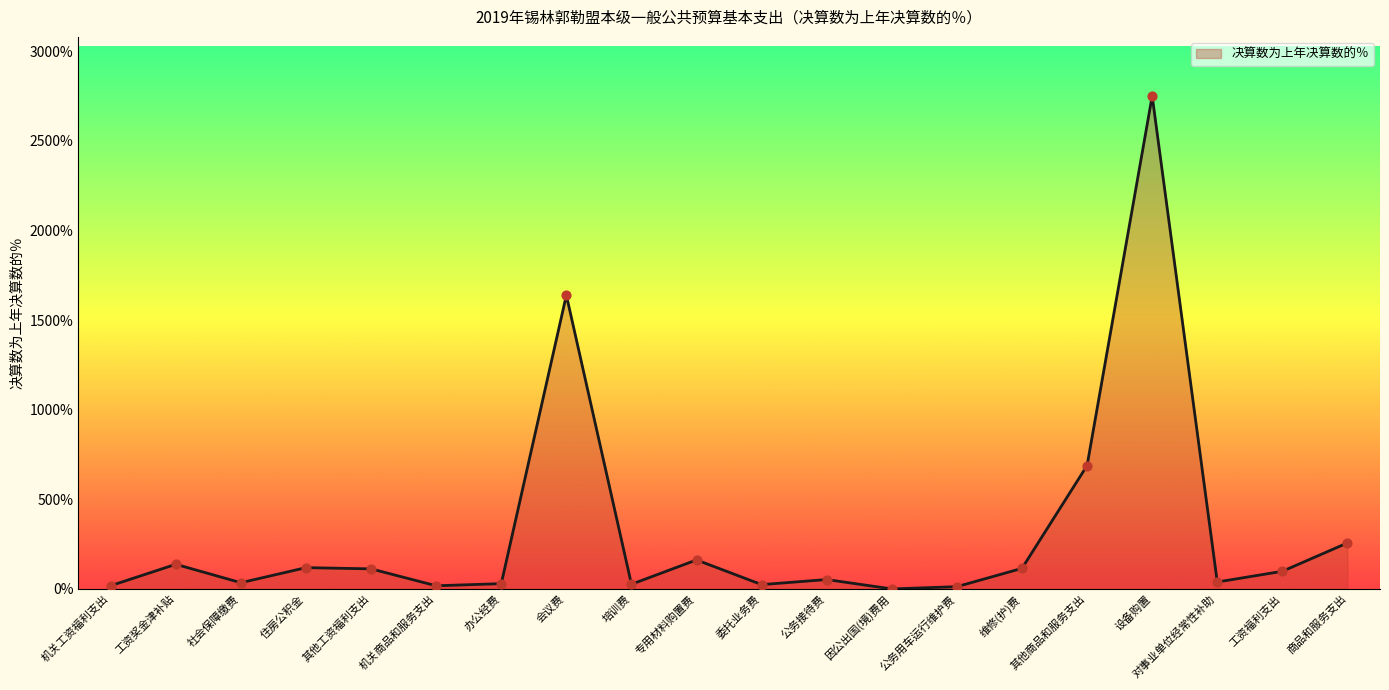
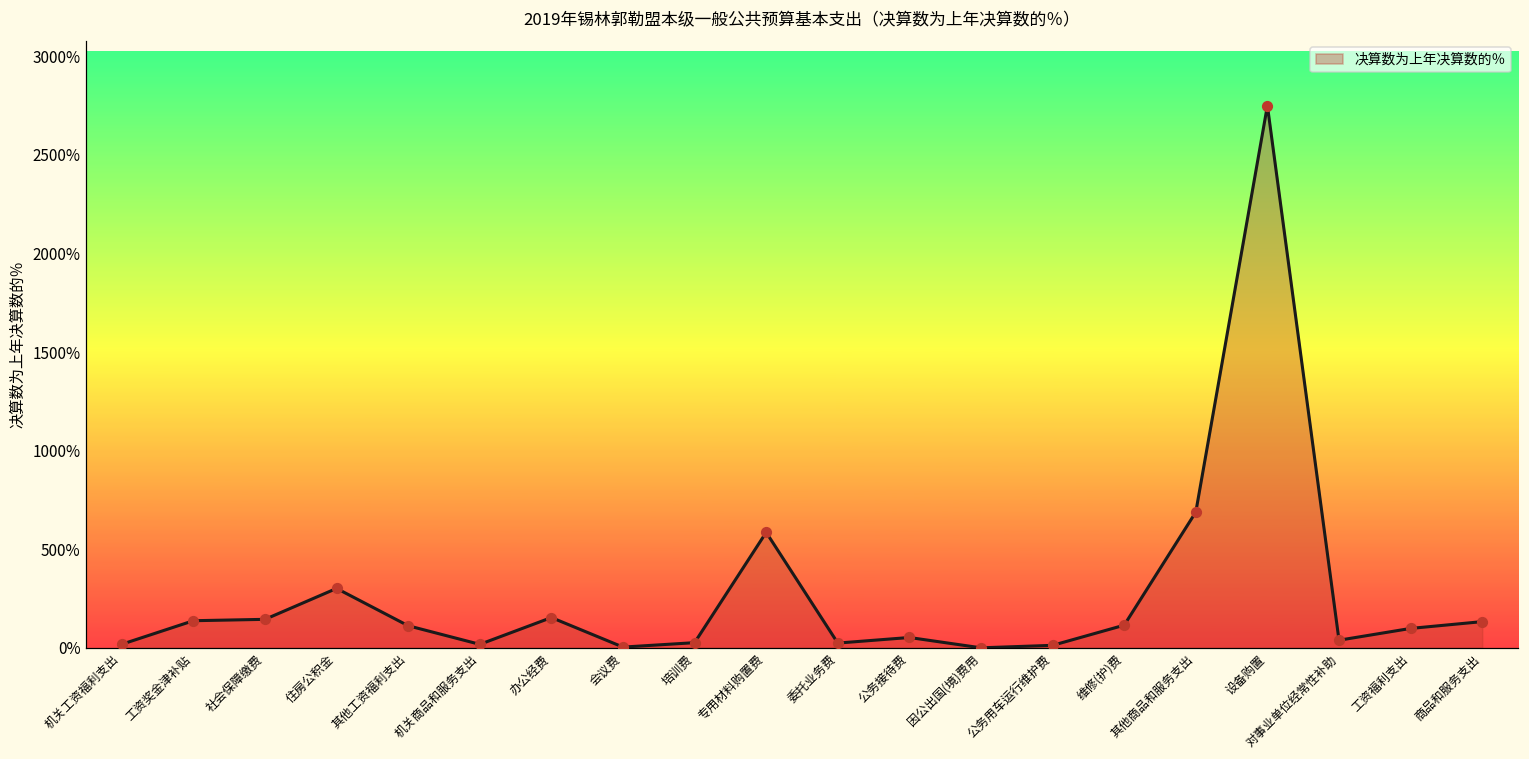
  {
    "机关工资福利支出": "20%",
    "工资奖金津补贴": "140%",
-   "社会保障缴费": "30%",
-   "住房公积金": "120%",
+   "社会保障缴费": "140%",
+   "住房公积金": "300%",
    "其他工资福利支出": "110%",
    "机关商品和服务支出": "20%",
-   "办公经费": "30%",
-   "会议费": "1640%",
+   "办公经费": "150%",
+   "会议费": "0%",
    "培训费": "30%",
-   "专用材料购置费": "160%",
+   "专用材料购置费": "590%",
    "委托业务费": "20%",
    "公务接待费": "50%",
    "因公出国(境)费用": "0%",
    "公务用车运行维护费": "10%",
    "维修(护)费": "110%",
    "其他商品和服务支出": "690%",
    "设备购置": "2750%",
    "对事业单位经常性补助": "40%",
    "工资福利支出": "100%",
-   "商品和服务支出": "260%"
+   "商品和服务支出": "130%"
  }
